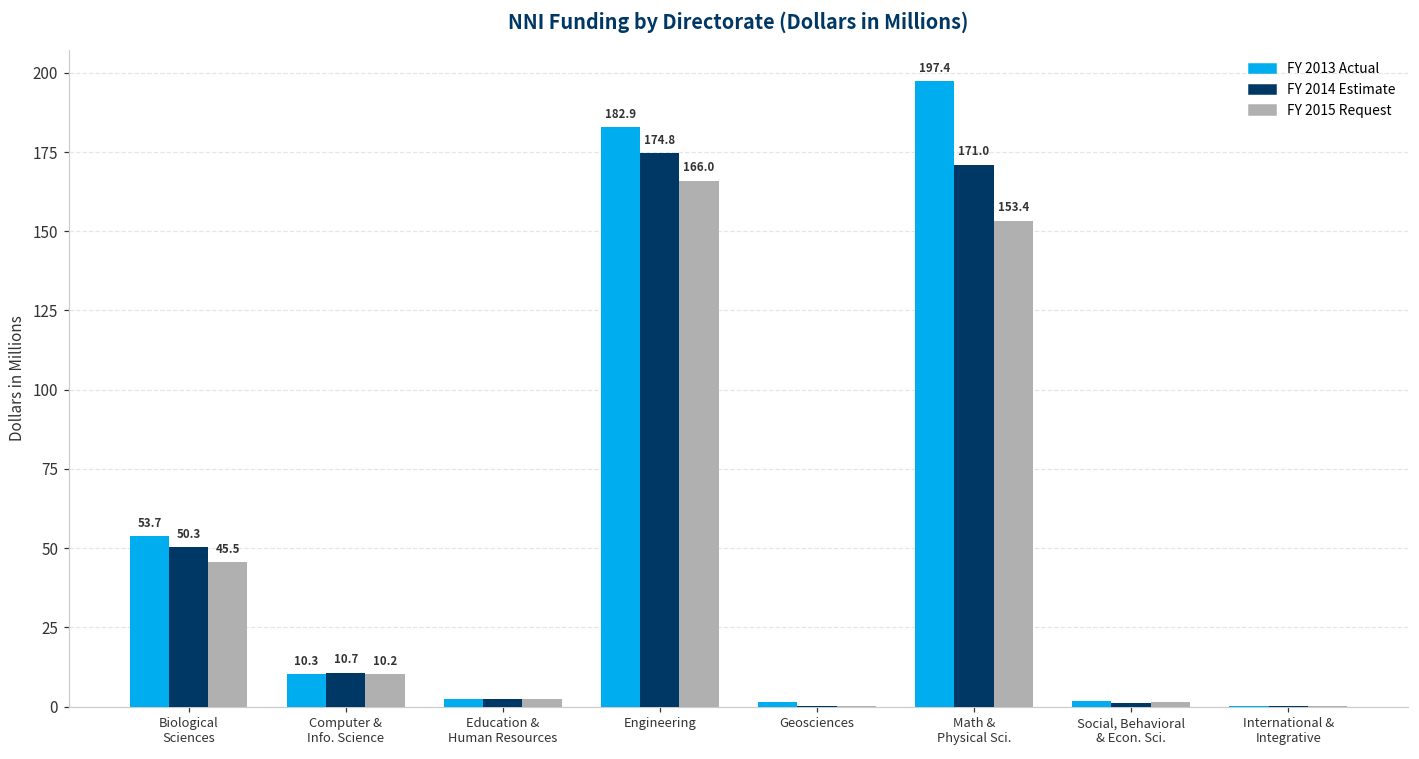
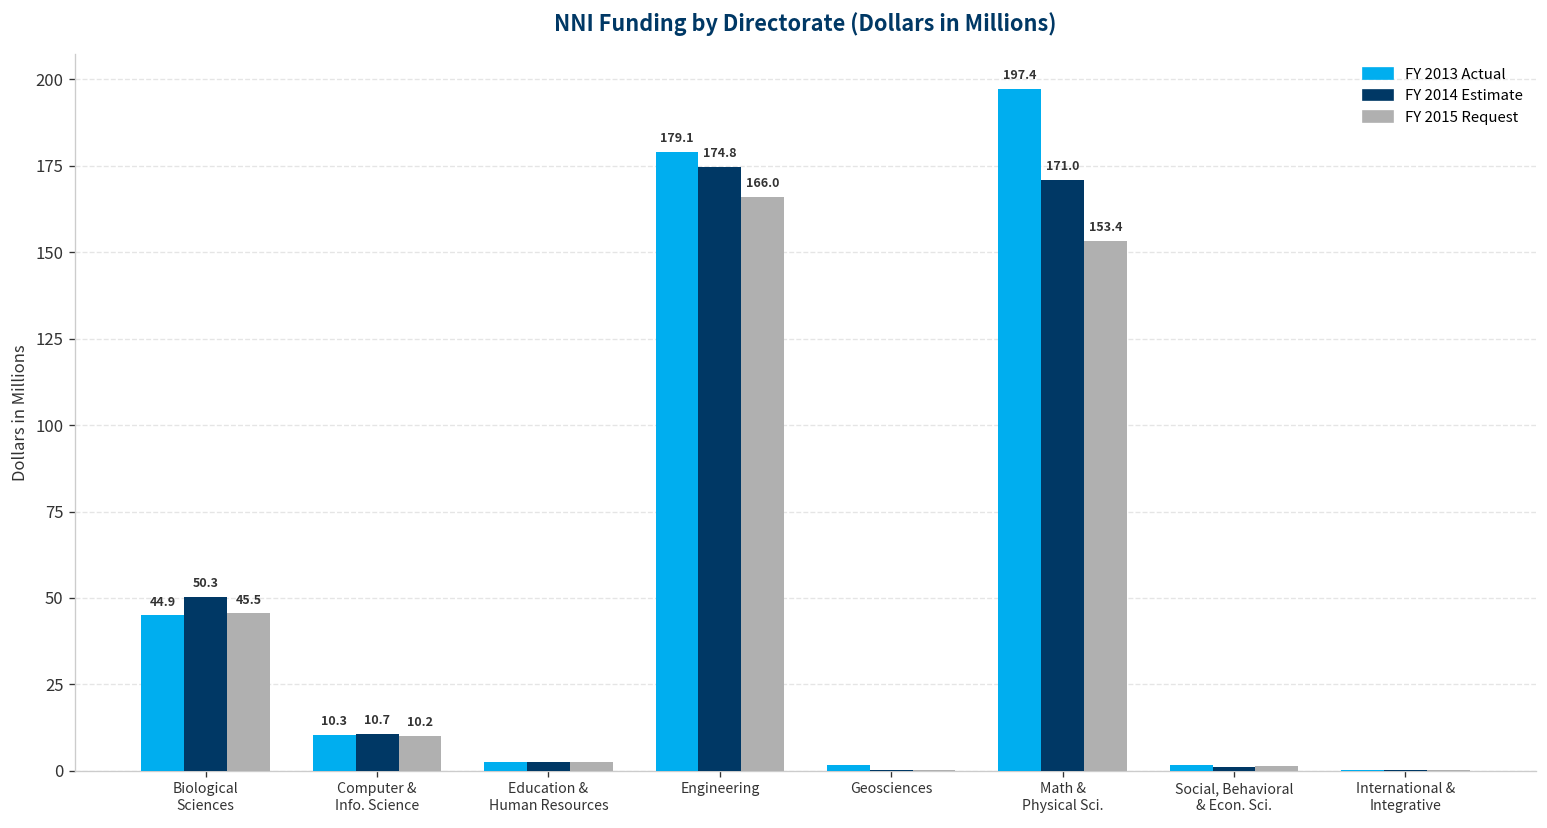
  {
    "FY 2013 Actual": {
-     "Biological Sciences": 53.7,
+     "Biological Sciences": 44.9,
      "Computer & Info. Science": 10.3,
-     "Engineering": 182.9,
+     "Engineering": 179.1,
      "Math & Physical Sci.": 197.4
    },
    "FY 2014 Estimate": {
      "Biological Sciences": 50.3,
      "Computer & Info. Science": 10.7,
      "Engineering": 174.8,
      "Math & Physical Sci.": 171.0
    },
    "FY 2015 Request": {
      "Biological Sciences": 45.5,
      "Computer & Info. Science": 10.2,
      "Engineering": 166.0,
      "Math & Physical Sci.": 153.4
    }
  }
